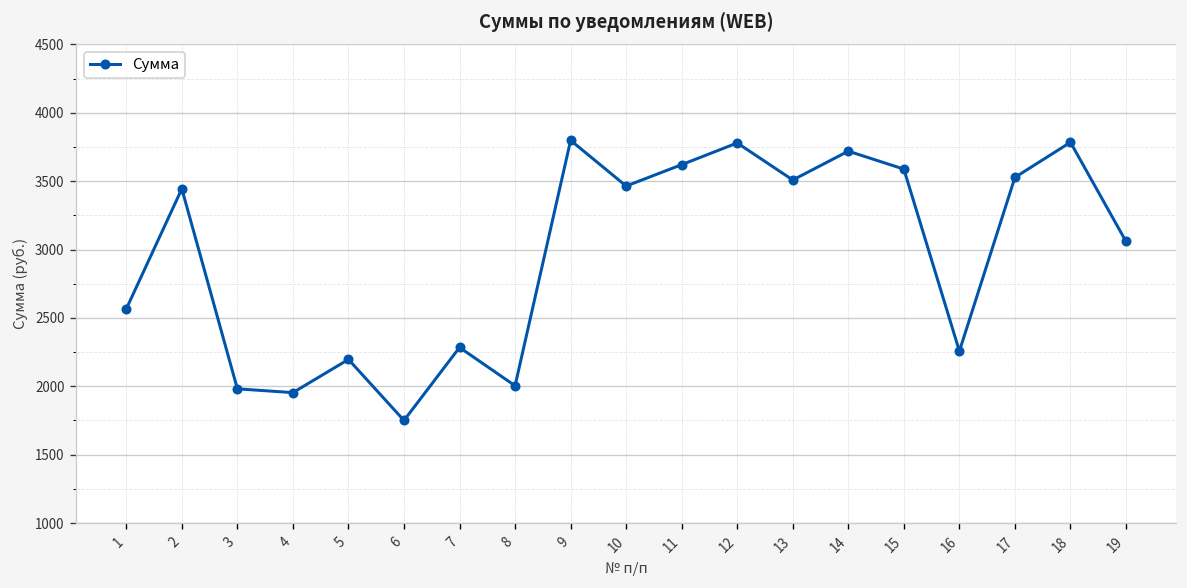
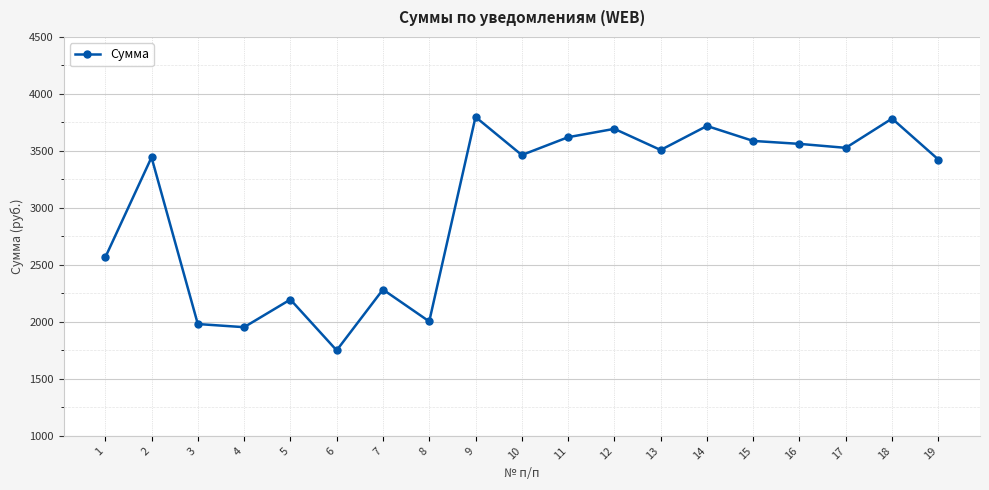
  {
    "1": 2570,
    "2": 3440,
    "3": 1980,
    "4": 1950,
    "5": 2200,
    "6": 1750,
    "7": 2280,
    "8": 2000,
    "9": 3800,
    "10": 3460,
    "11": 3620,
-   "12": 3780,
+   "12": 3690,
    "13": 3510,
    "14": 3720,
    "15": 3590,
-   "16": 2260,
+   "16": 3560,
    "17": 3530,
    "18": 3780,
-   "19": 3060
+   "19": 3420
  }
